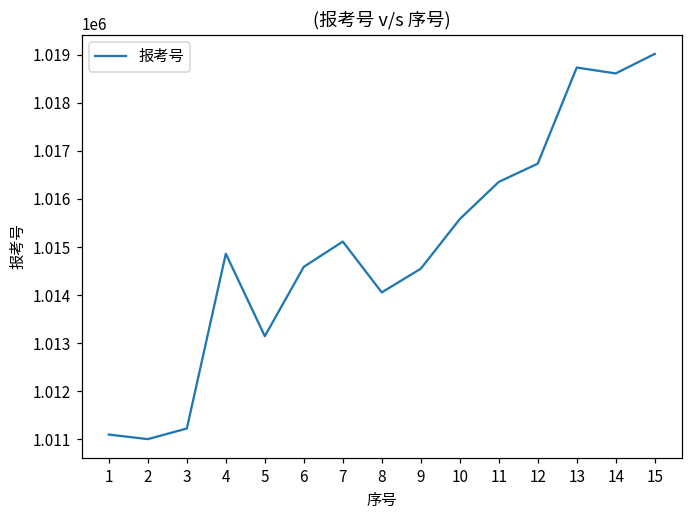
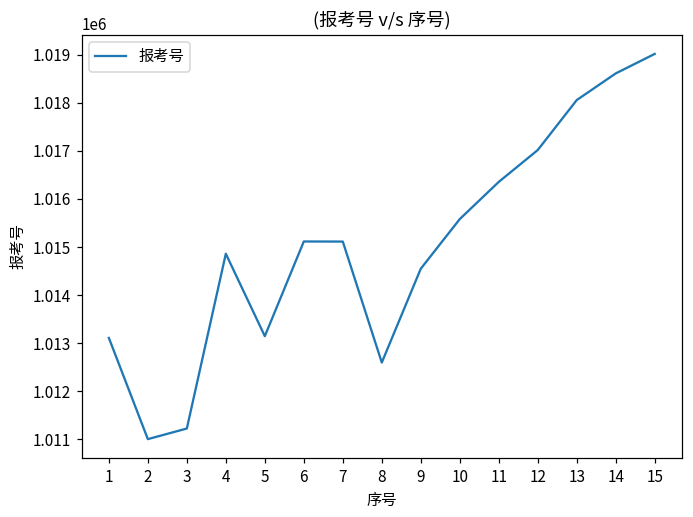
  {
-   "1": 1011100,
+   "1": 1013100,
    "2": 1011000,
    "3": 1011200,
    "4": 1014900,
    "5": 1013100,
-   "6": 1014600,
+   "6": 1015100,
    "7": 1015100,
-   "8": 1014100,
+   "8": 1012600,
    "9": 1014500,
    "10": 1015600,
    "11": 1016400,
-   "12": 1016700,
-   "13": 1018700,
+   "12": 1017000,
+   "13": 1018100,
    "14": 1018600,
    "15": 1019000
  }
